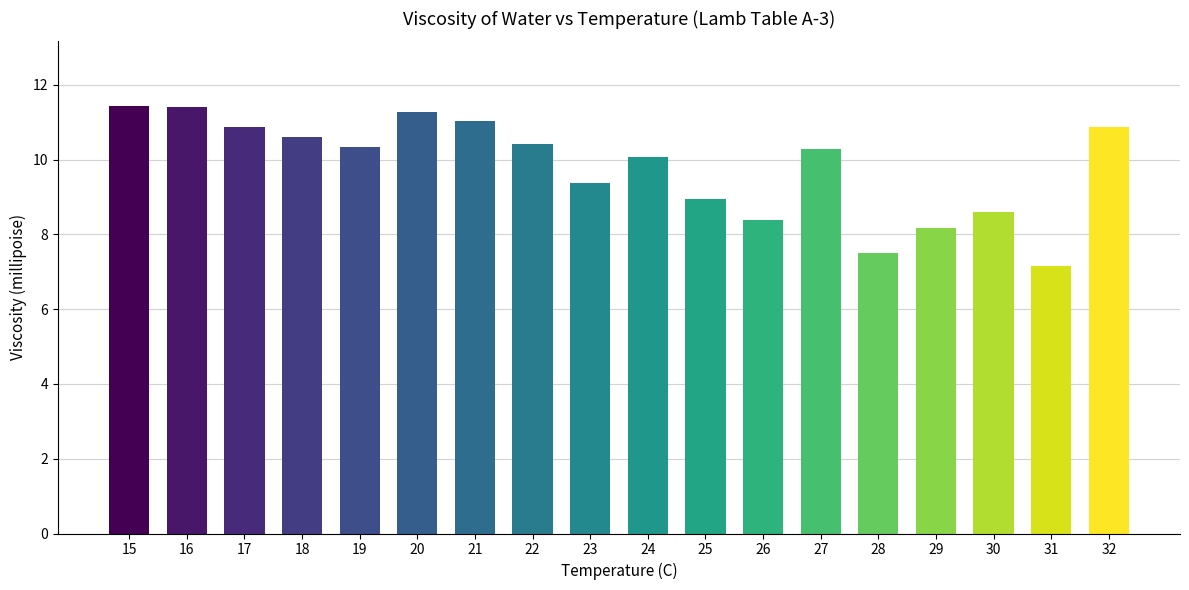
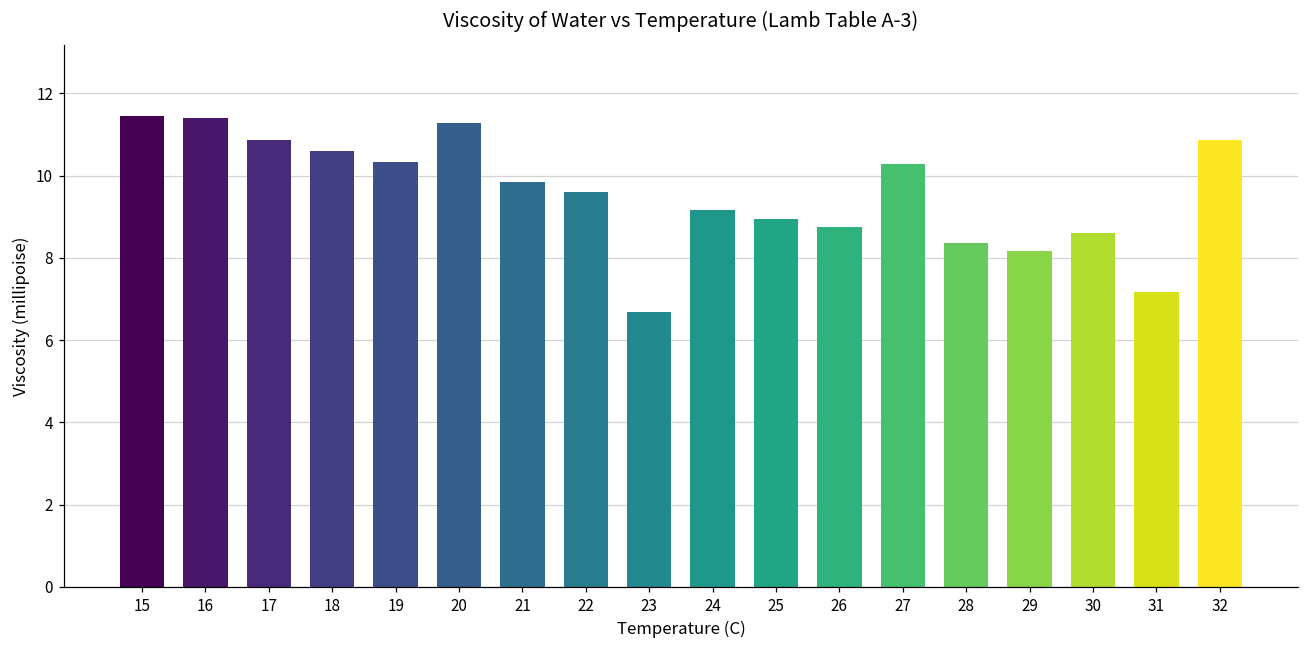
  {
    "15": 11.5,
    "16": 11.4,
    "17": 10.9,
    "18": 10.6,
    "19": 10.3,
    "20": 11.3,
-   "21": 11.0,
-   "22": 10.4,
-   "23": 9.4,
-   "24": 10.1,
+   "21": 9.8,
+   "22": 9.6,
+   "23": 6.7,
+   "24": 9.2,
    "25": 9.0,
-   "26": 8.4,
+   "26": 8.8,
    "27": 10.3,
-   "28": 7.5,
+   "28": 8.4,
    "29": 8.2,
    "30": 8.6,
    "31": 7.2,
    "32": 10.9
  }
